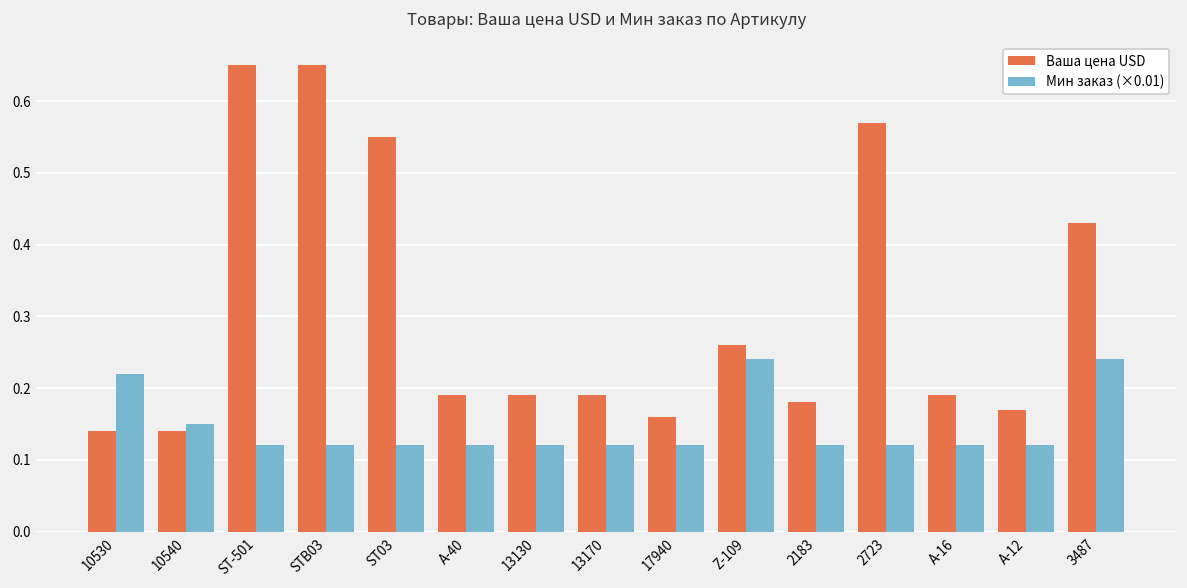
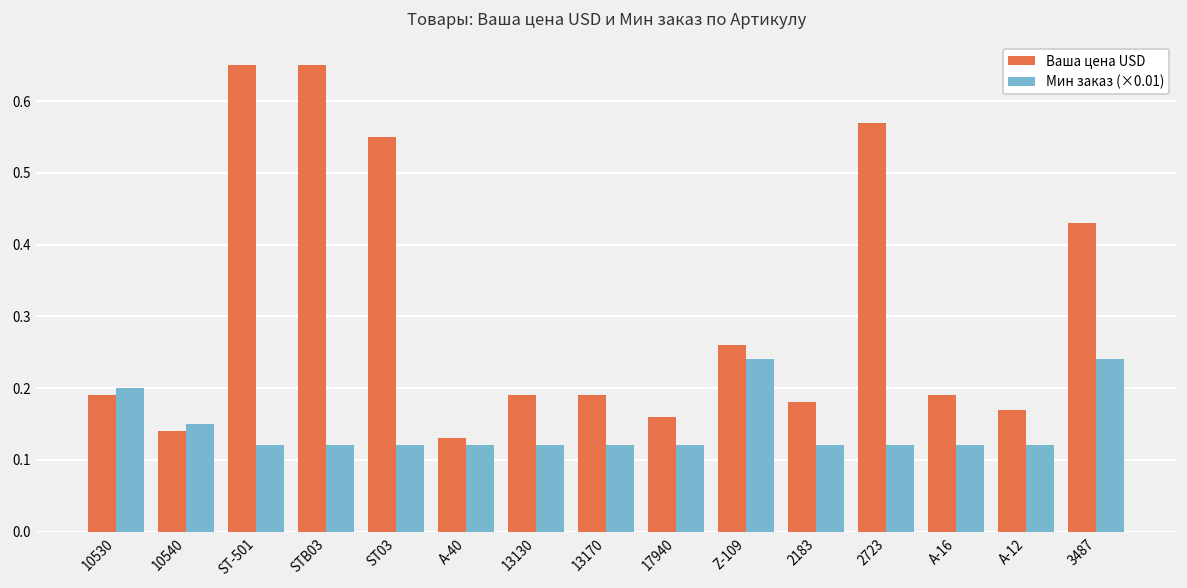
  {
    "Ваша цена USD": {
-     "10530": 0.14,
+     "10530": 0.19,
      "10540": 0.14,
      "ST-501": 0.65,
      "STB03": 0.65,
      "ST03": 0.55,
-     "A-40": 0.19,
+     "A-40": 0.13,
      "13130": 0.19,
      "13170": 0.19,
      "17940": 0.16,
      "Z-109": 0.26,
      "2183": 0.18,
      "2723": 0.57,
      "A-16": 0.19,
      "A-12": 0.17,
      "3487": 0.43
    },
    "Мин заказ (×0.01)": {
-     "10530": 0.22,
+     "10530": 0.20,
      "10540": 0.15,
      "ST-501": 0.12,
      "STB03": 0.12,
      "ST03": 0.12,
      "A-40": 0.12,
      "13130": 0.12,
      "13170": 0.12,
      "17940": 0.12,
      "Z-109": 0.24,
      "2183": 0.12,
      "2723": 0.12,
      "A-16": 0.12,
      "A-12": 0.12,
      "3487": 0.24
    }
  }
